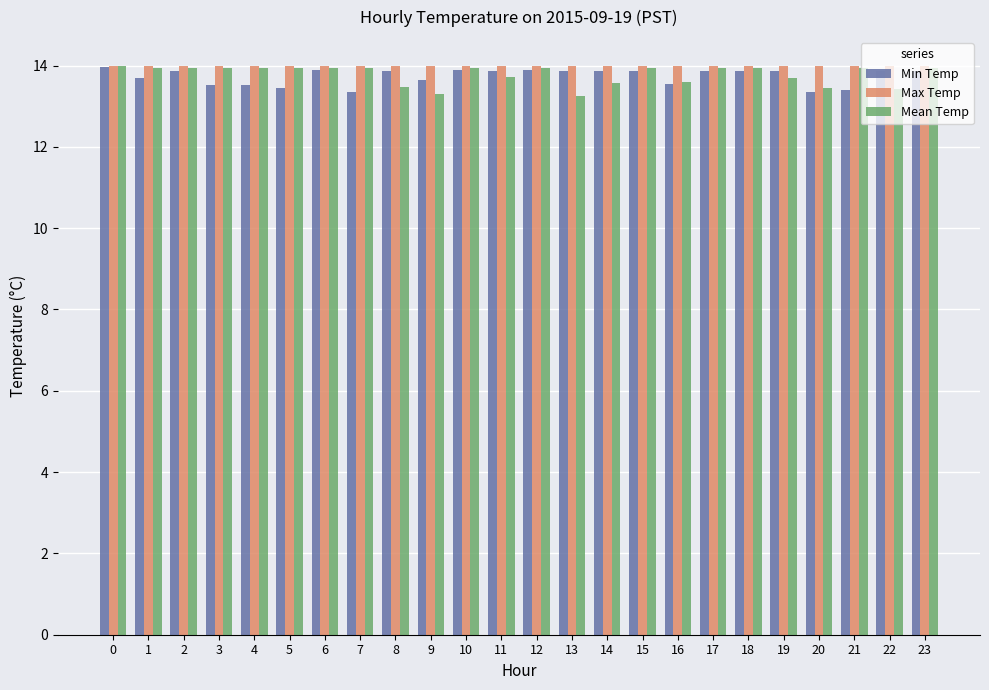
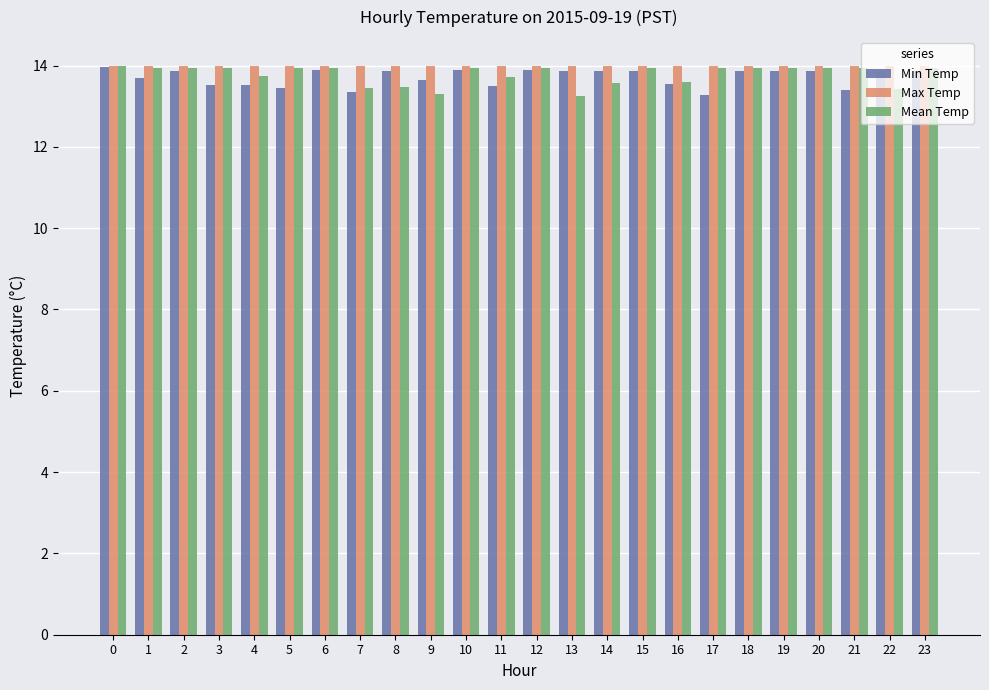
  {
    "Min Temp": {
      "0": 14.0,
      "1": 13.7,
      "2": 13.9,
      "3": 13.5,
      "4": 13.5,
      "5": 13.4,
      "6": 13.9,
      "7": 13.4,
      "8": 13.9,
      "9": 13.7,
      "10": 13.9,
-     "11": 13.9,
+     "11": 13.5,
      "12": 13.9,
      "13": 13.9,
      "14": 13.9,
      "15": 13.9,
      "16": 13.6,
-     "17": 13.9,
+     "17": 13.3,
      "18": 13.9,
      "19": 13.9,
-     "20": 13.4,
+     "20": 13.9,
      "21": 13.4
    },
    "Max Temp": {
      "0": 14.0,
      "1": 14.0,
      "2": 14.0,
      "3": 14.0,
      "4": 14.0,
      "5": 14.0,
      "6": 14.0,
      "7": 14.0,
      "8": 14.0,
      "9": 14.0,
      "10": 14.0,
      "11": 14.0,
      "12": 14.0,
      "13": 14.0,
      "14": 14.0,
      "15": 14.0,
      "16": 14.0,
      "17": 14.0,
      "18": 14.0,
      "19": 14.0,
      "20": 14.0,
      "21": 14.0
    },
    "Mean Temp": {
      "0": 14.0,
      "1": 14.0,
      "2": 13.9,
      "3": 13.9,
-     "4": 14.0,
+     "4": 13.8,
      "5": 13.9,
      "6": 14.0,
-     "7": 13.9,
+     "7": 13.5,
      "8": 13.5,
      "9": 13.3,
      "10": 13.9,
      "11": 13.7,
      "12": 13.9,
      "13": 13.2,
      "14": 13.6,
      "15": 13.9,
      "16": 13.6,
      "17": 13.9,
      "18": 13.9,
-     "19": 13.7,
-     "20": 13.4
+     "19": 13.9,
+     "20": 13.9
    }
  }
